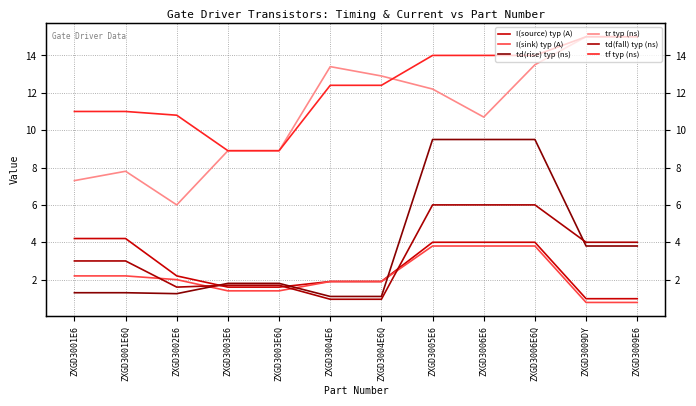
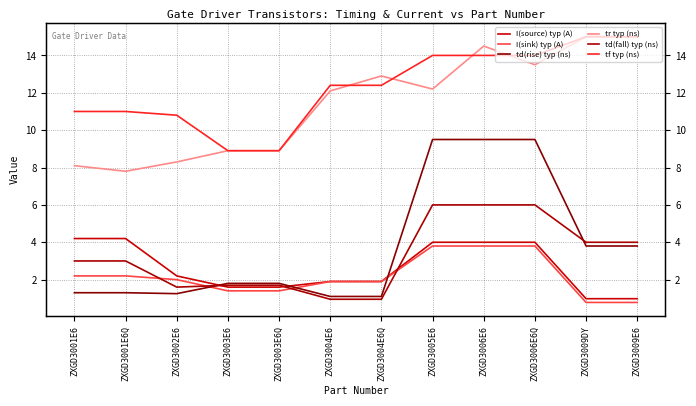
  {
    "tr typ (ns)": {
-     "ZXGD3001E6": 7.3,
+     "ZXGD3001E6": 8.1,
      "ZXGD3001E6Q": 7.8,
-     "ZXGD3002E6": 6.0,
-     "ZXGD3004E6": 13.4,
+     "ZXGD3002E6": 8.3,
+     "ZXGD3004E6": 12.1,
      "ZXGD3004E6Q": 12.9,
      "ZXGD3005E6": 12.2,
-     "ZXGD3006E6": 10.7,
+     "ZXGD3006E6": 14.5,
      "ZXGD3006E6Q": 13.5
    }
  }
